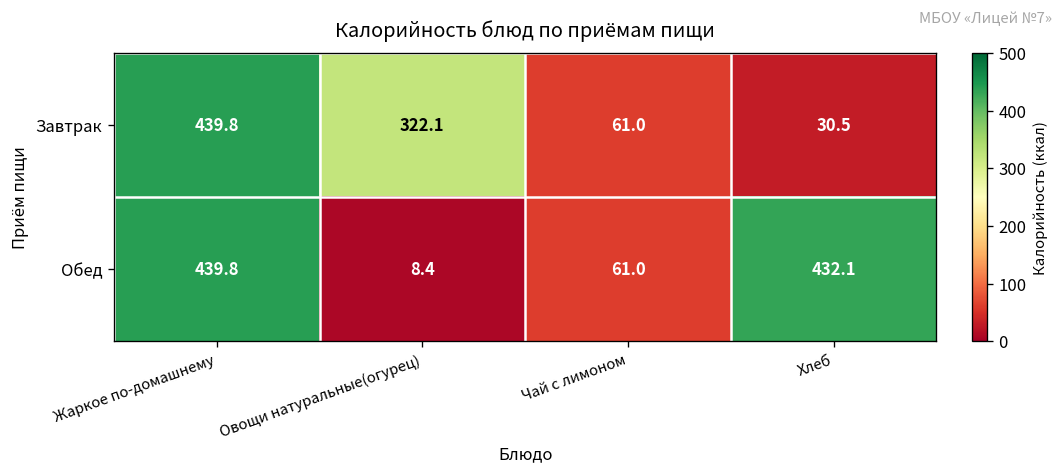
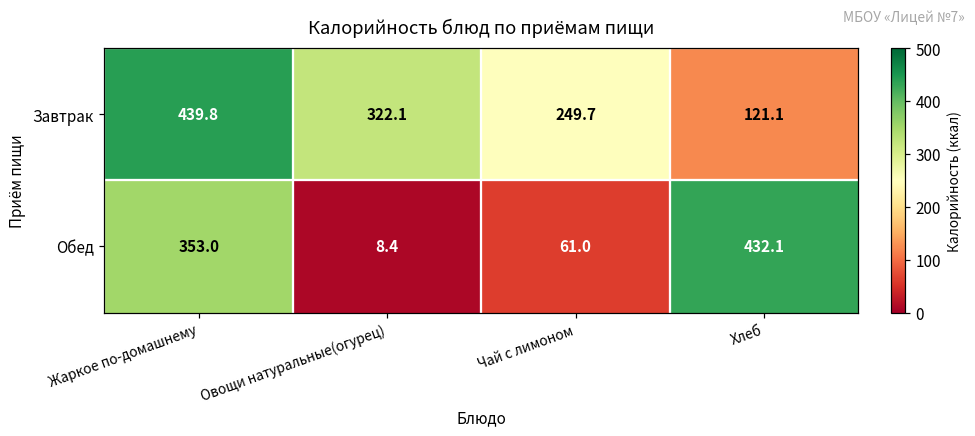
  {
    "Завтрак": {
      "Жаркое по-домашнему": 439.8,
      "Овощи натуральные(огурец)": 322.1,
-     "Чай с лимоном": 61.0,
-     "Хлеб": 30.5
+     "Чай с лимоном": 249.7,
+     "Хлеб": 121.1
    },
    "Обед": {
-     "Жаркое по-домашнему": 439.8,
+     "Жаркое по-домашнему": 353.0,
      "Овощи натуральные(огурец)": 8.4,
      "Чай с лимоном": 61.0,
      "Хлеб": 432.1
    }
  }
